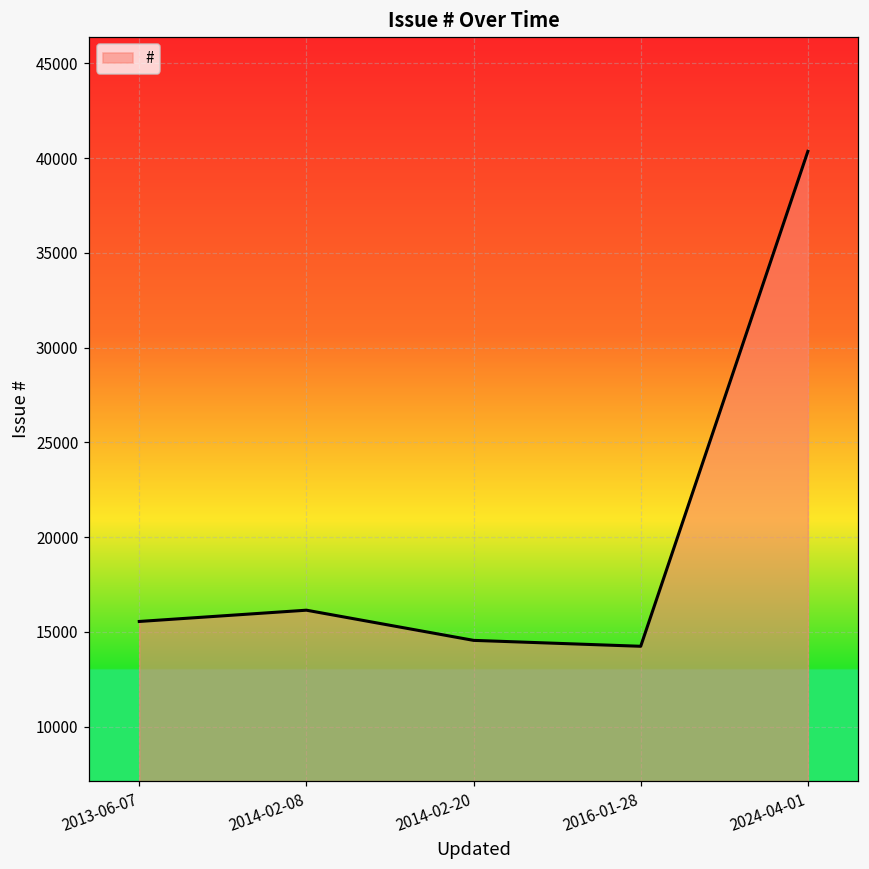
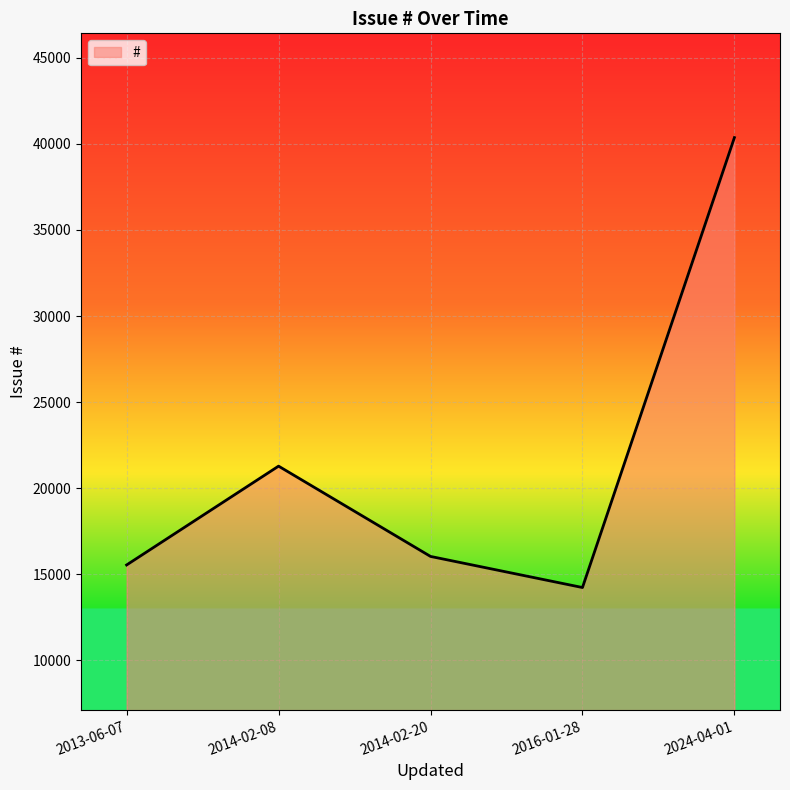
  {
    "2013-06-07": 15500,
-   "2014-02-08": 16100,
-   "2014-02-20": 14500,
+   "2014-02-08": 21300,
+   "2014-02-20": 16000,
    "2016-01-28": 14200,
    "2024-04-01": 40400
  }
